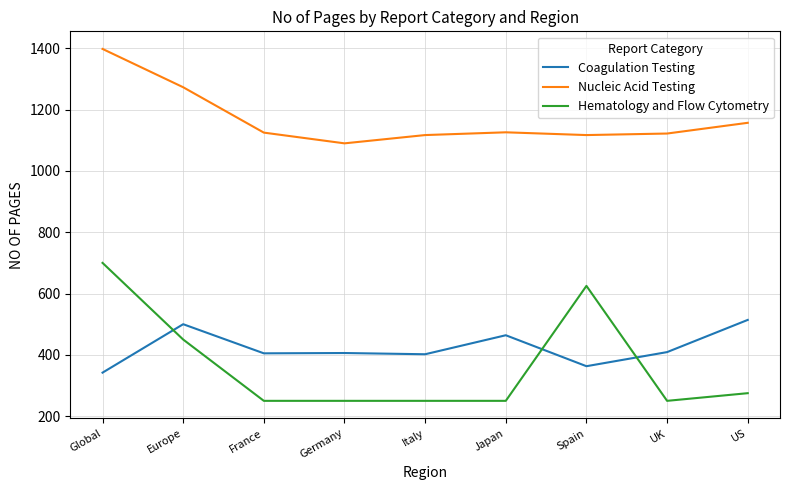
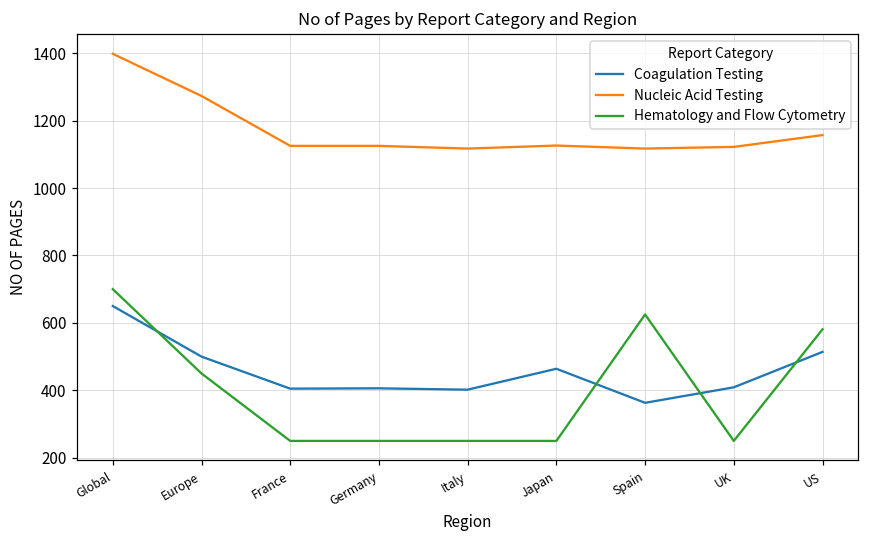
  {
    "Coagulation Testing": {
-     "Global": 340,
+     "Global": 650,
      "Europe": 500,
      "France": 410,
      "Germany": 410,
      "Italy": 400,
      "Japan": 460,
      "Spain": 360,
      "UK": 410,
      "US": 510
    },
    "Nucleic Acid Testing": {
      "Global": 1400,
      "Europe": 1270,
      "France": 1130,
-     "Germany": 1090,
+     "Germany": 1130,
      "Italy": 1120,
      "Japan": 1130,
      "Spain": 1120,
      "UK": 1120,
      "US": 1160
    },
    "Hematology and Flow Cytometry": {
      "Global": 700,
      "Europe": 450,
      "France": 250,
      "Germany": 250,
      "Italy": 250,
      "Japan": 250,
      "Spain": 630,
      "UK": 250,
-     "US": 280
+     "US": 580
    }
  }
